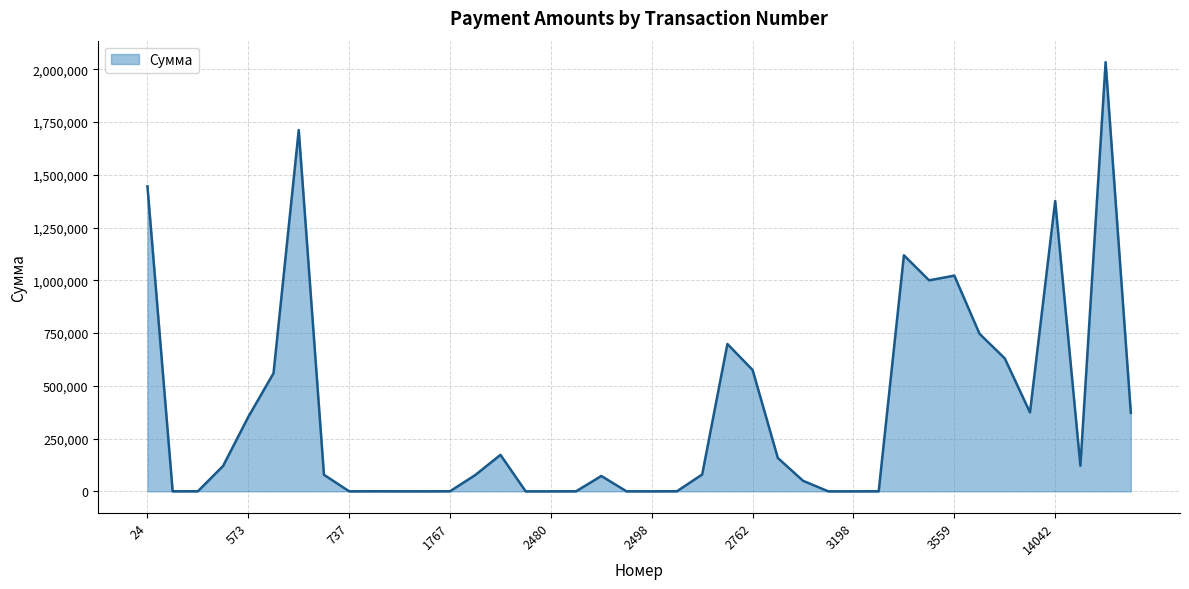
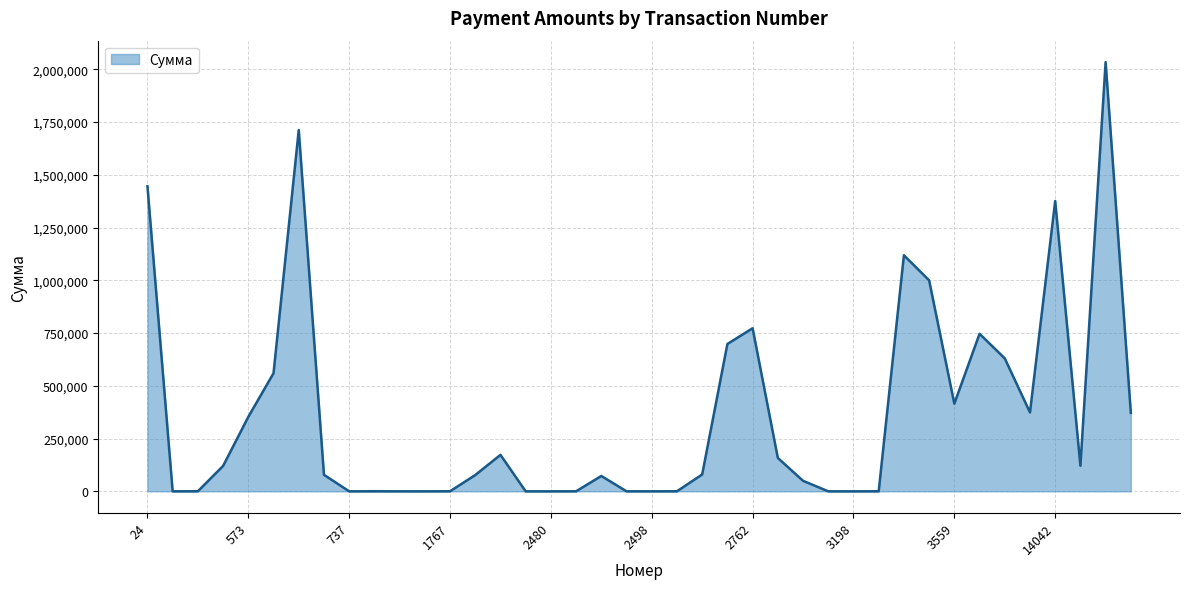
  {
    "24": "1,450,000",
    "573": "350,000",
    "737": "0",
    "1767": "0",
    "2480": "0",
    "2498": "0",
-   "2762": "580,000",
+   "2762": "770,000",
    "3198": "0",
-   "3559": "1,020,000",
+   "3559": "420,000",
    "14042": "1,380,000"
  }
